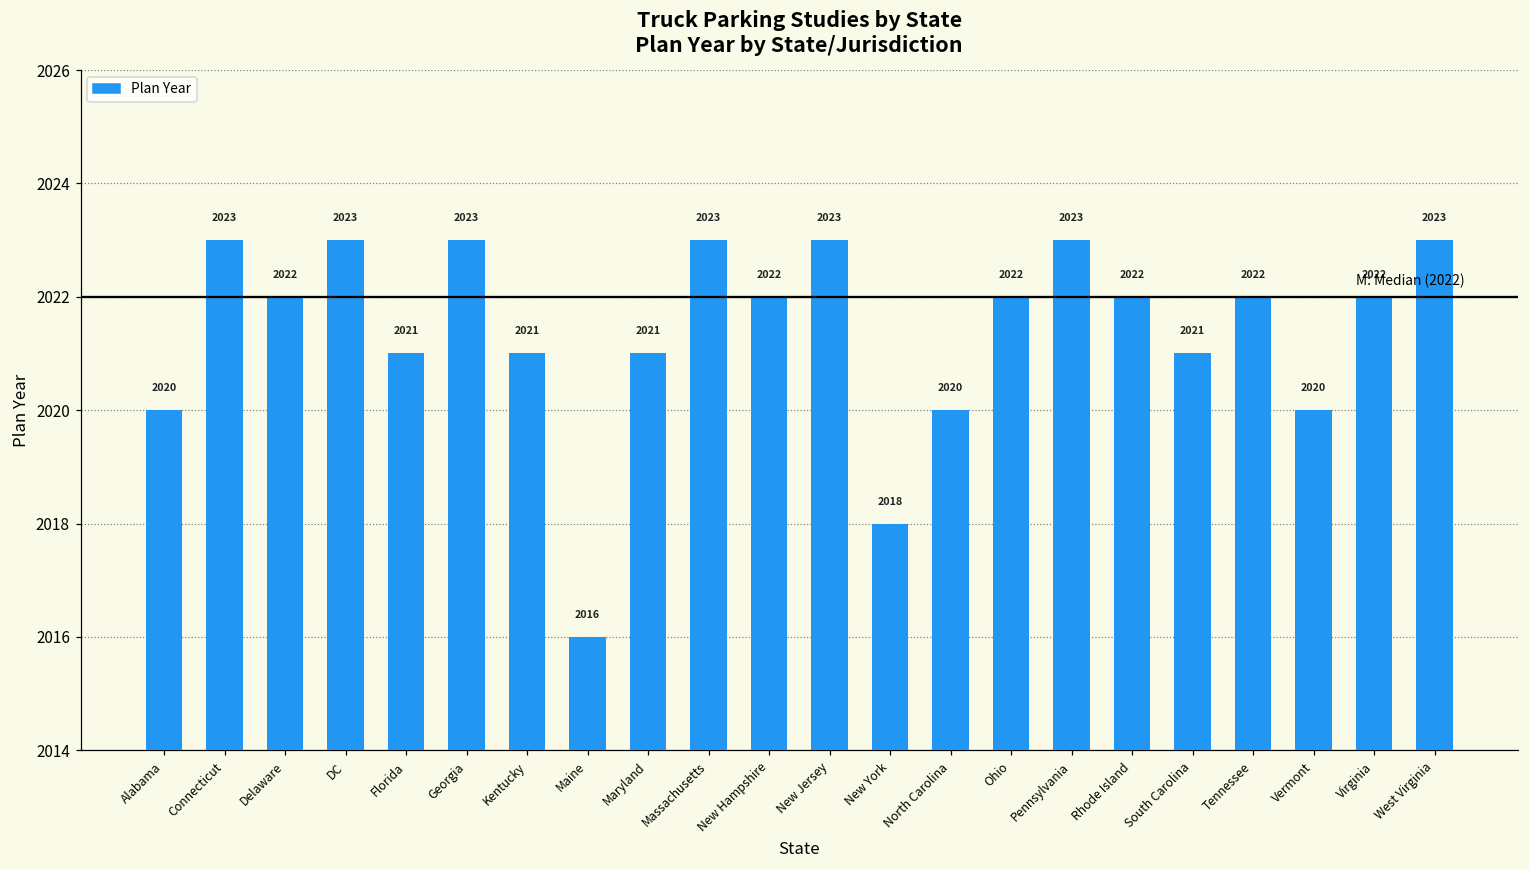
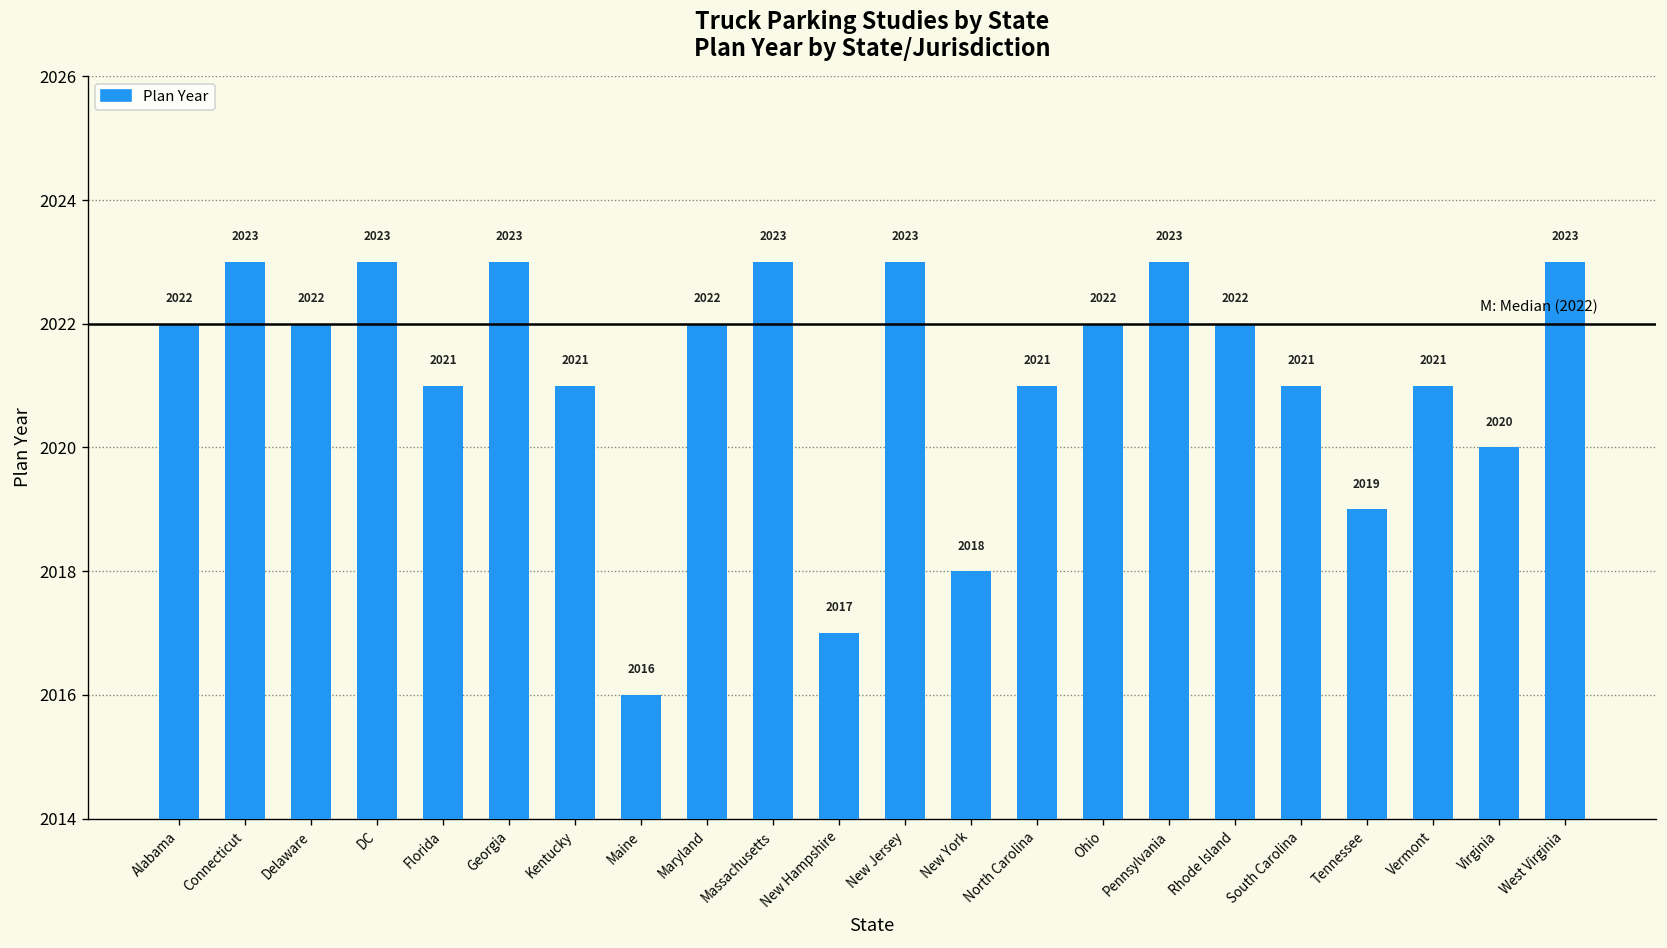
  {
-   "Alabama": 2020,
+   "Alabama": 2022,
    "Connecticut": 2023,
    "Delaware": 2022,
    "DC": 2023,
    "Florida": 2021,
    "Georgia": 2023,
    "Kentucky": 2021,
    "Maine": 2016,
-   "Maryland": 2021,
+   "Maryland": 2022,
    "Massachusetts": 2023,
-   "New Hampshire": 2022,
+   "New Hampshire": 2017,
    "New Jersey": 2023,
    "New York": 2018,
-   "North Carolina": 2020,
+   "North Carolina": 2021,
    "Ohio": 2022,
    "Pennsylvania": 2023,
    "Rhode Island": 2022,
    "South Carolina": 2021,
-   "Tennessee": 2022,
-   "Vermont": 2020,
-   "Virginia": 2022,
+   "Tennessee": 2019,
+   "Vermont": 2021,
+   "Virginia": 2020,
    "West Virginia": 2023
  }
